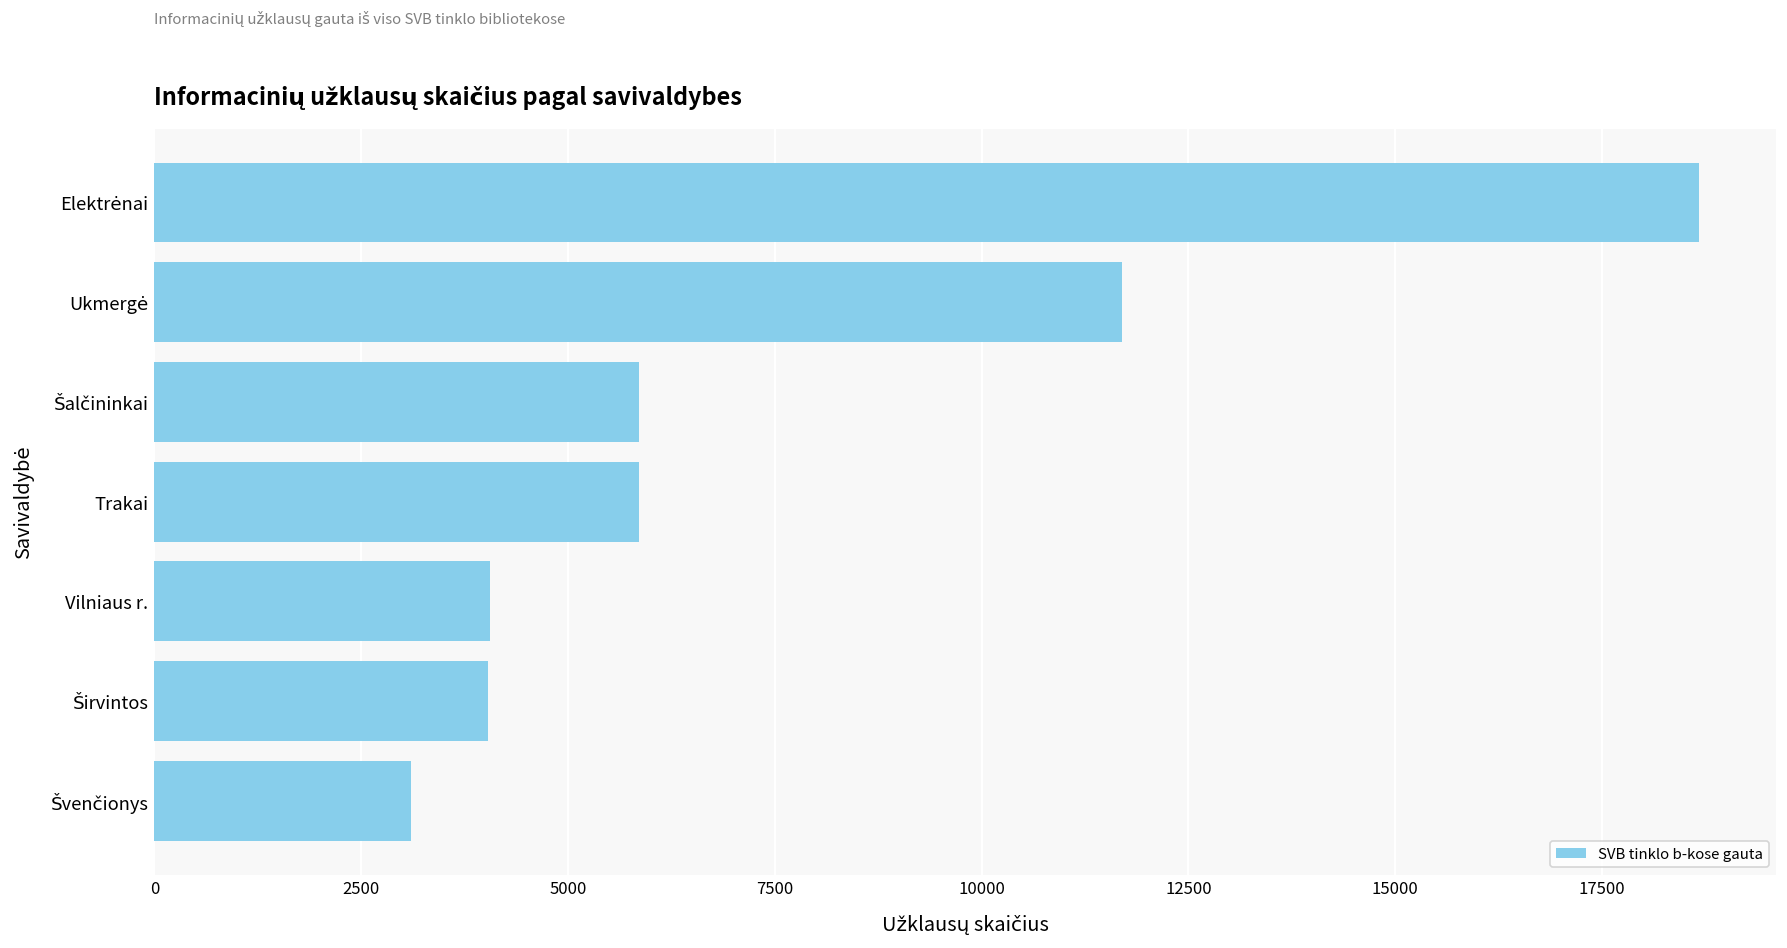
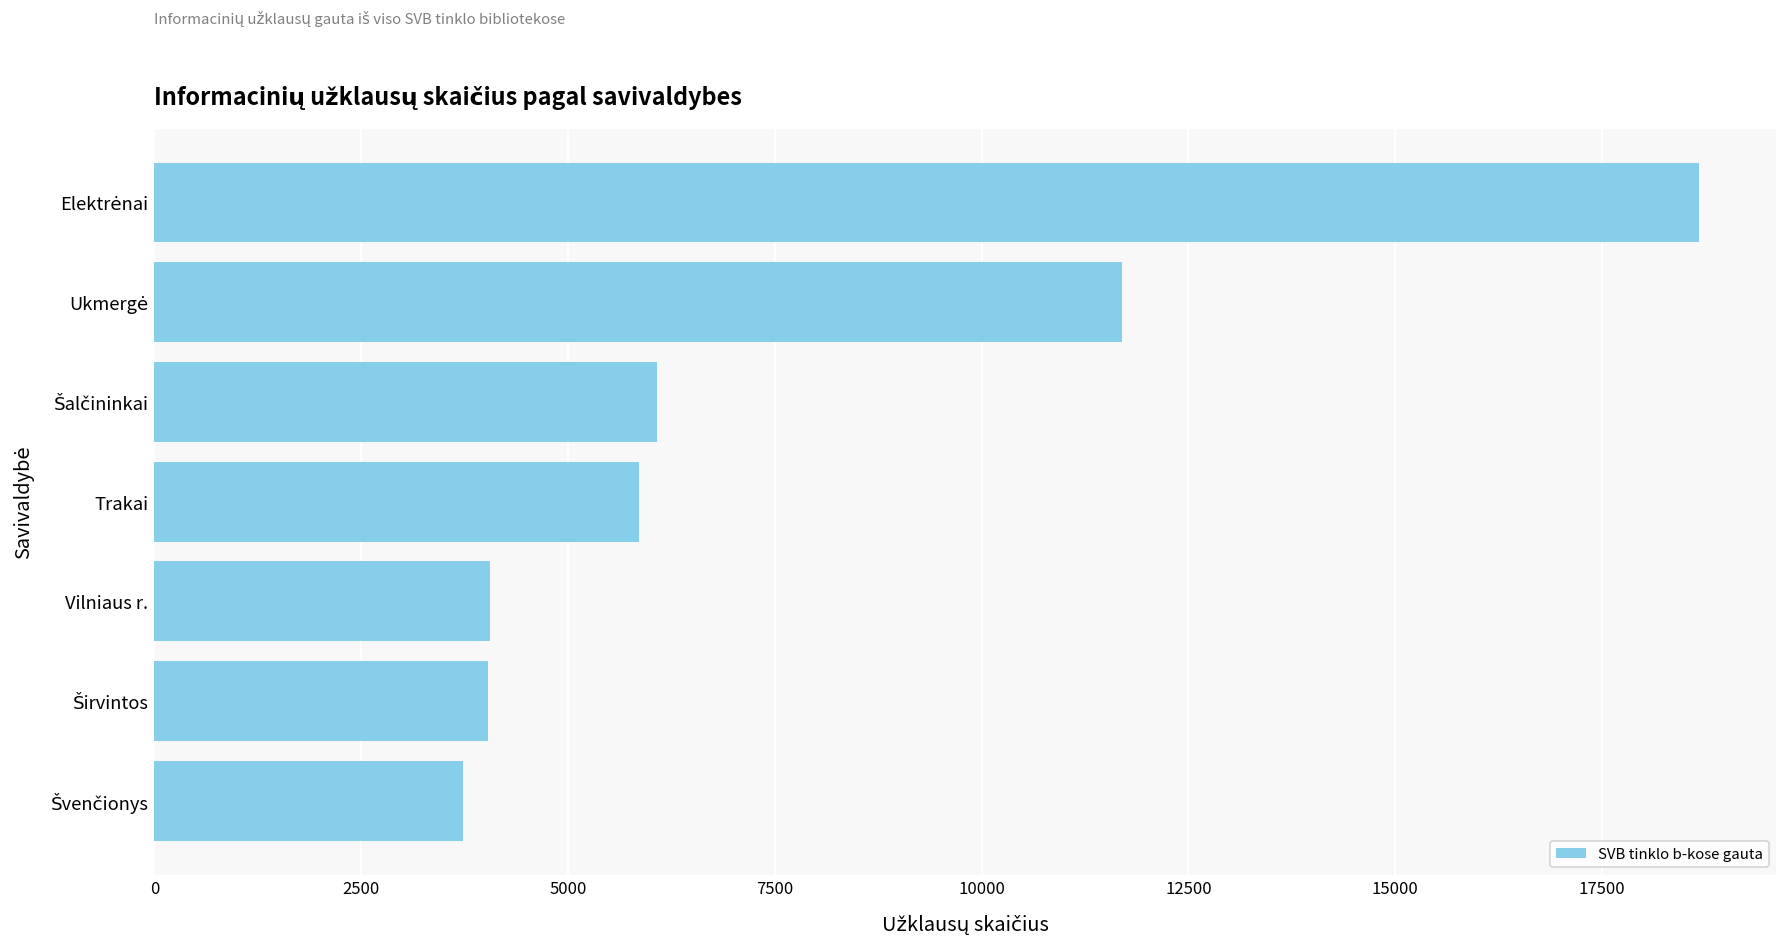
  {
    "Elektrėnai": 18700,
    "Ukmergė": 11700,
-   "Šalčininkai": 5900,
+   "Šalčininkai": 6100,
    "Trakai": 5900,
    "Vilniaus r.": 4100,
    "Širvintos": 4000,
-   "Švenčionys": 3100
+   "Švenčionys": 3700
  }
